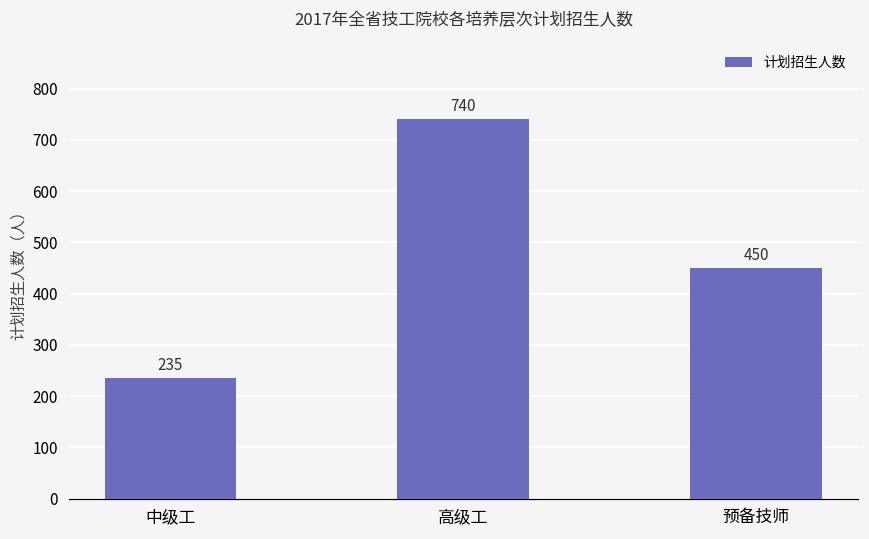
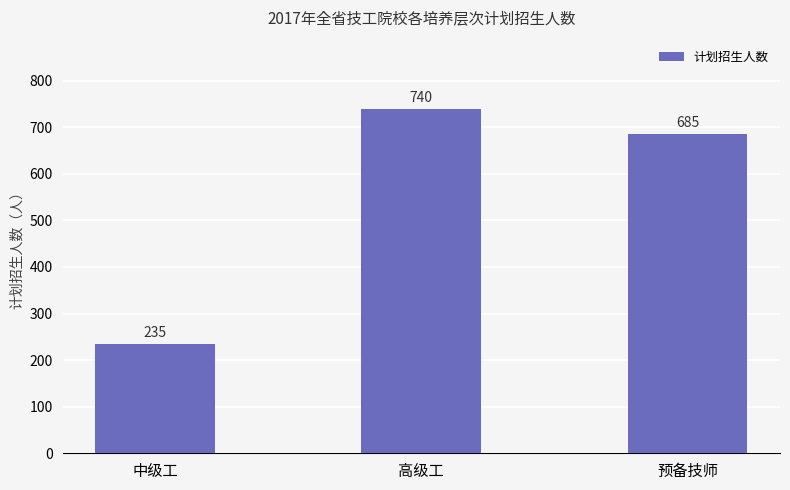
  {
    "中级工": 235,
    "高级工": 740,
-   "预备技师": 450
+   "预备技师": 685
  }
